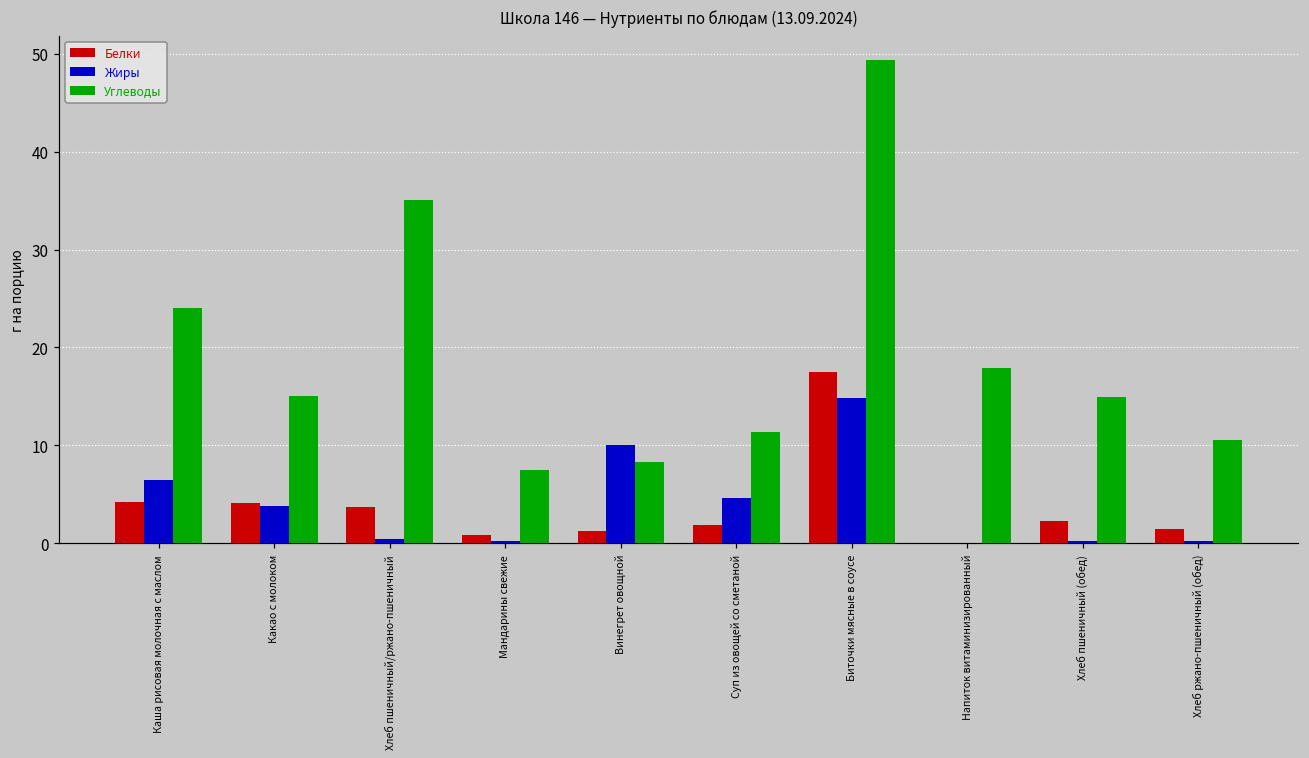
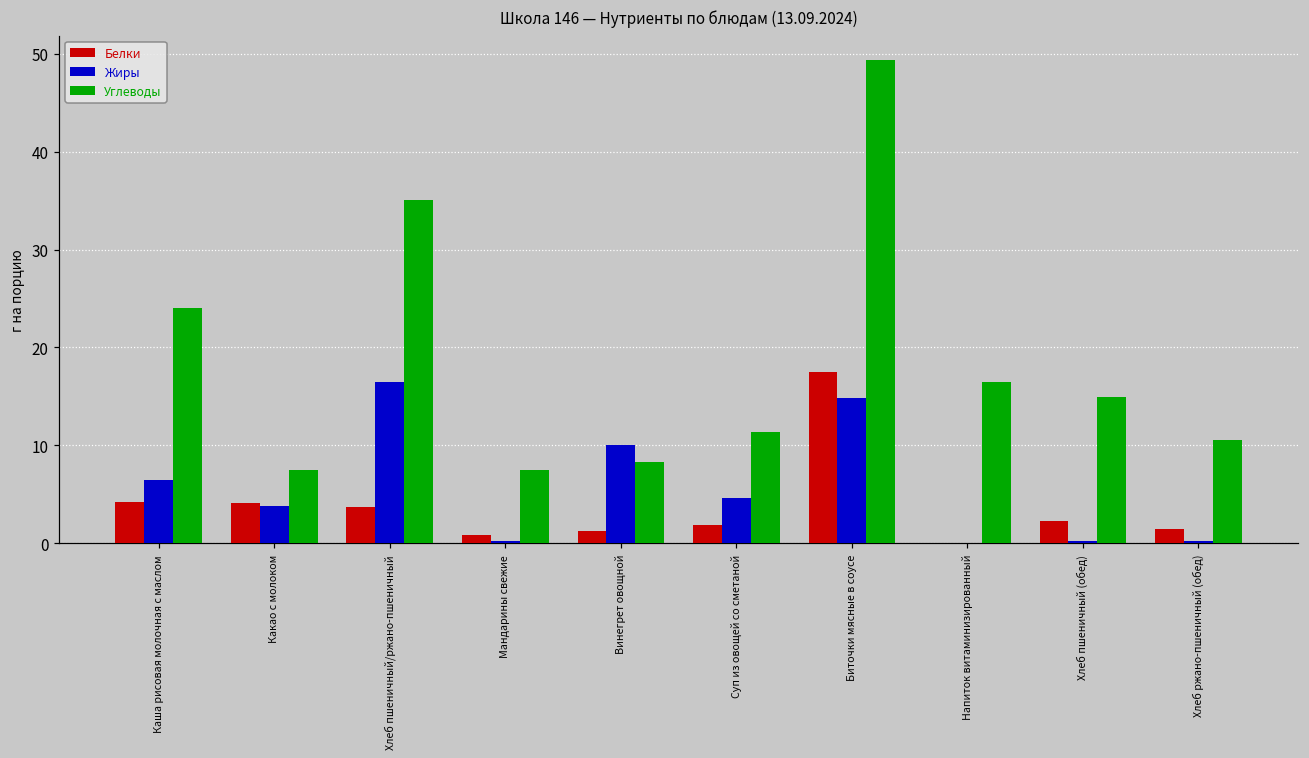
  {
    "Белки": {
      "Каша рисовая молочная с маслом": 4,
      "Какао с молоком": 4,
      "Хлеб пшеничный/ржано-пшеничный": 4,
      "Мандарины свежие": 1,
      "Винегрет овощной": 1,
      "Суп из овощей со сметаной": 2,
      "Биточки мясные в соусе": 17,
      "Напиток витаминизированный": 0,
      "Хлеб пшеничный (обед)": 2,
      "Хлеб ржано-пшеничный (обед)": 1
    },
    "Жиры": {
      "Каша рисовая молочная с маслом": 6,
      "Какао с молоком": 4,
-     "Хлеб пшеничный/ржано-пшеничный": 0,
+     "Хлеб пшеничный/ржано-пшеничный": 16,
      "Винегрет овощной": 10,
      "Суп из овощей со сметаной": 5,
      "Биточки мясные в соусе": 15,
      "Напиток витаминизированный": 0
    },
    "Углеводы": {
      "Каша рисовая молочная с маслом": 24,
-     "Какао с молоком": 15,
+     "Какао с молоком": 7,
      "Хлеб пшеничный/ржано-пшеничный": 35,
      "Мандарины свежие": 8,
      "Винегрет овощной": 8,
      "Суп из овощей со сметаной": 11,
      "Биточки мясные в соусе": 49,
-     "Напиток витаминизированный": 18,
+     "Напиток витаминизированный": 16,
      "Хлеб пшеничный (обед)": 15,
      "Хлеб ржано-пшеничный (обед)": 11
    }
  }
